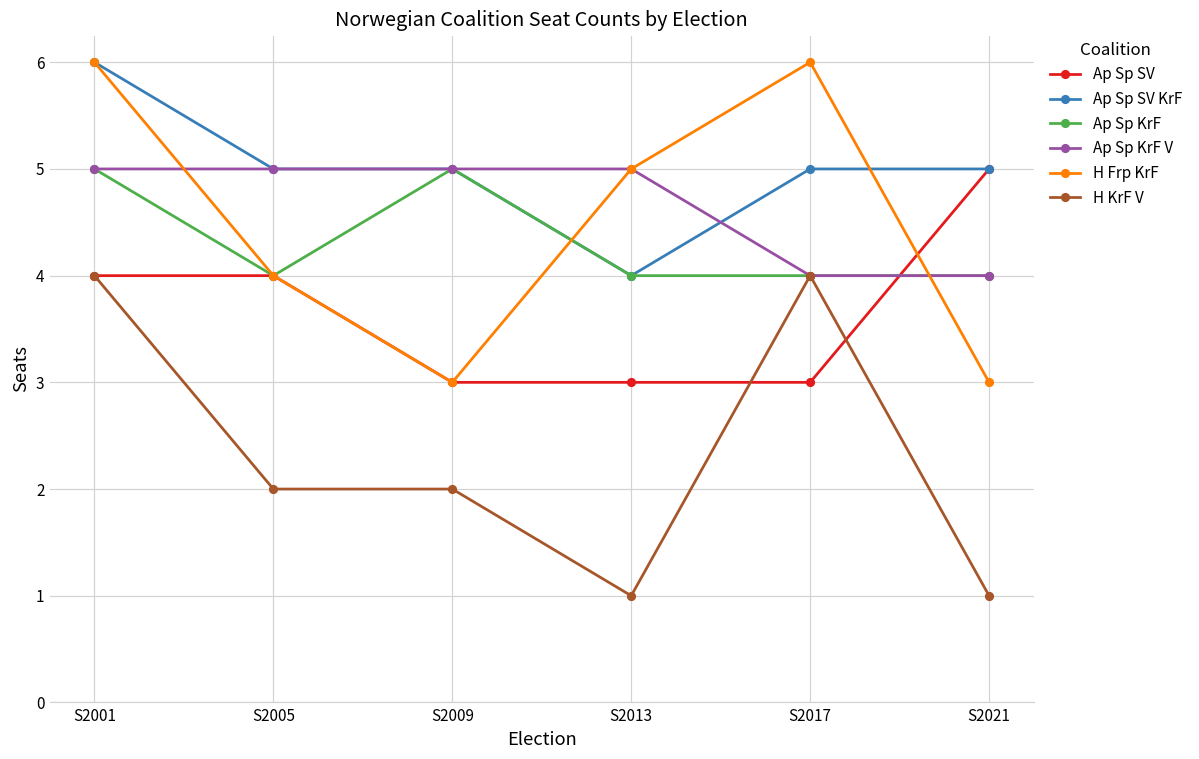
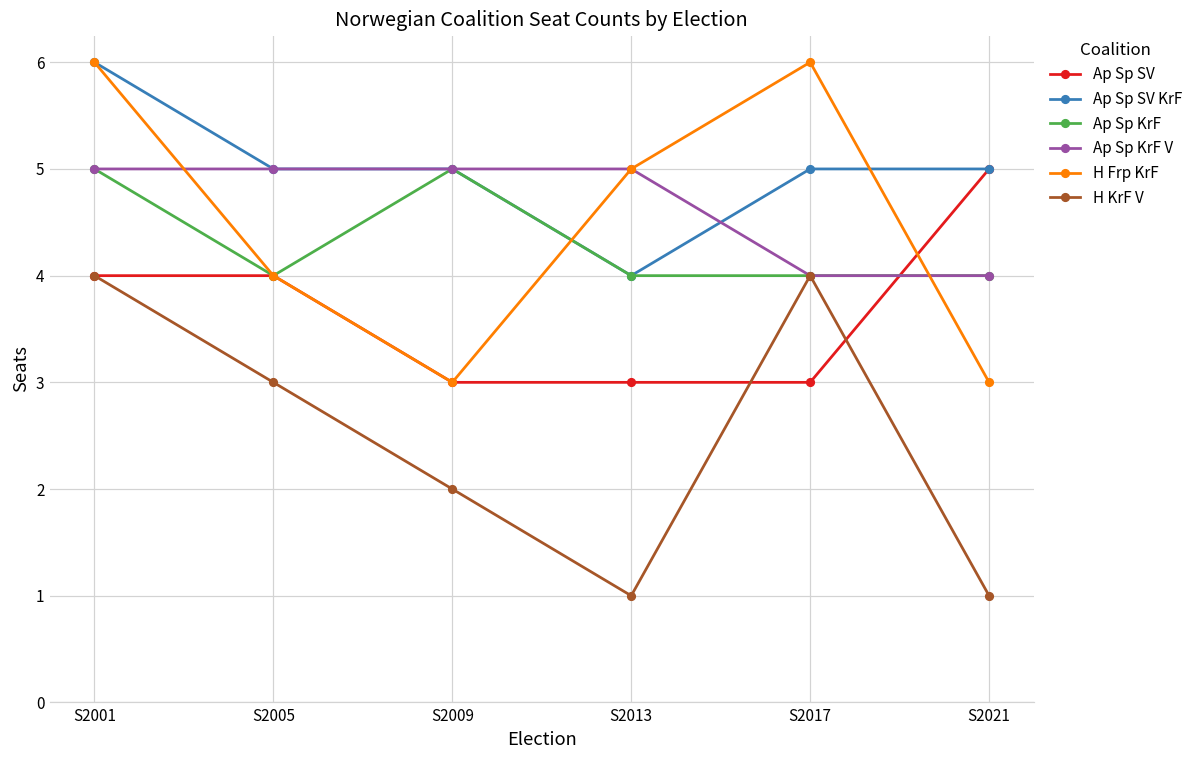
  {
    "Ap Sp SV": {
      "S2013": 3,
      "S2017": 3
    },
    "Ap Sp SV KrF": {
      "S2017": 5
    },
    "H Frp KrF": {
      "S2017": 6,
      "S2021": 3
    },
    "H KrF V": {
-     "S2005": 2,
+     "S2005": 3,
      "S2009": 2,
      "S2013": 1,
      "S2021": 1
    }
  }
